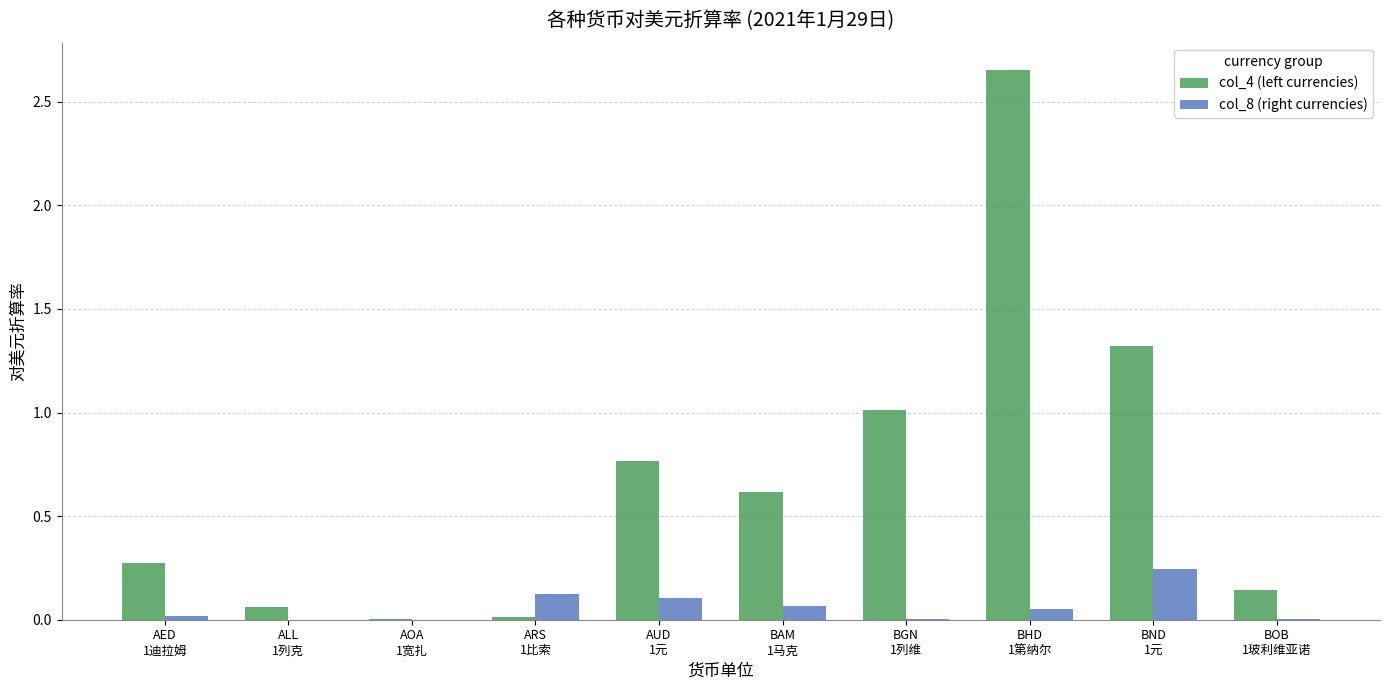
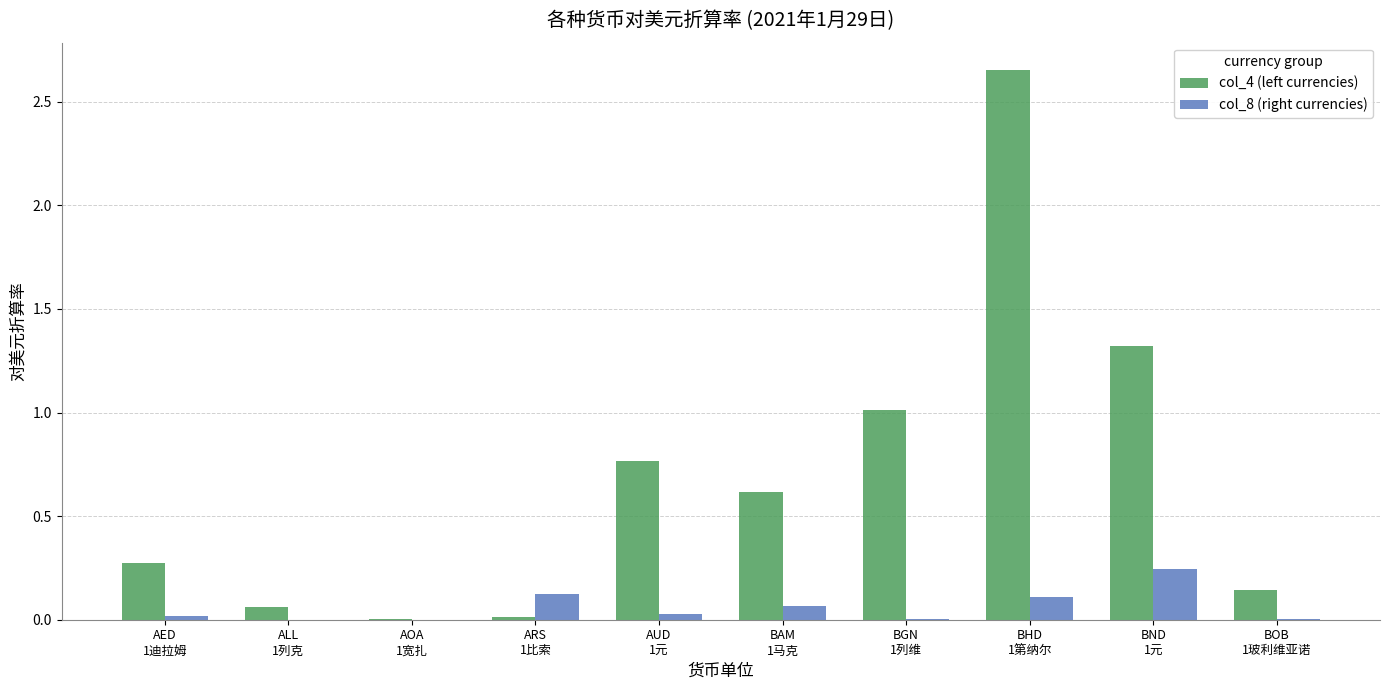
  {
    "col_4 (left currencies)": {
      "AED 1迪拉姆": 0.27,
      "ALL 1列克": 0.06,
      "AUD 1元": 0.77,
      "BAM 1马克": 0.62,
      "BGN 1列维": 1.01,
      "BHD 1第纳尔": 2.65,
      "BND 1元": 1.32,
      "BOB 1玻利维亚诺": 0.14
    },
    "col_8 (right currencies)": {
      "AED 1迪拉姆": 0.02,
      "ARS 1比索": 0.13,
-     "AUD 1元": 0.10,
+     "AUD 1元": 0.03,
      "BAM 1马克": 0.06,
-     "BHD 1第纳尔": 0.05,
+     "BHD 1第纳尔": 0.11,
      "BND 1元": 0.25
    }
  }
